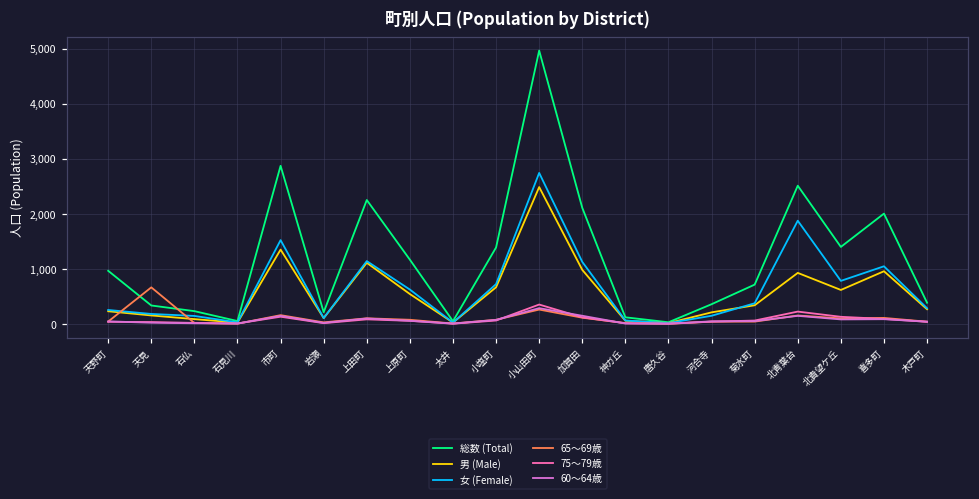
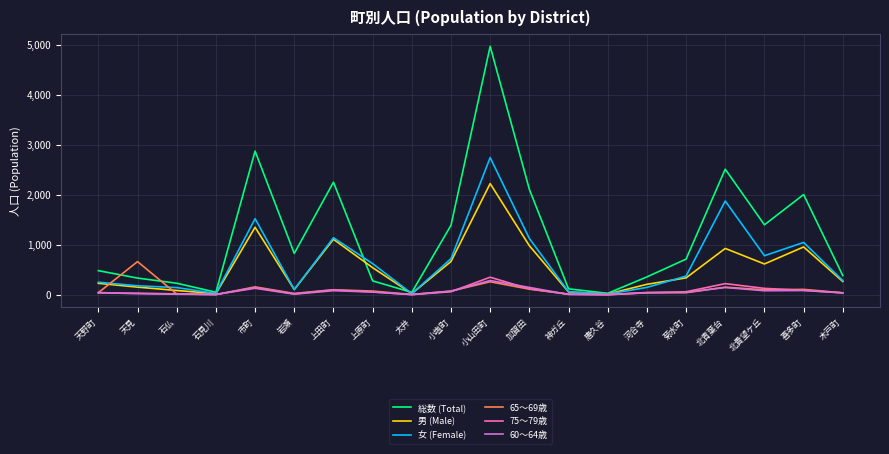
  {
    "総数 (Total)": {
-     "天野町": "1,000",
+     "天野町": "500",
      "天見": "300",
      "石仏": "200",
      "市町": "2,900",
-     "岩瀬": "200",
+     "岩瀬": "800",
      "上田町": "2,300",
-     "上原町": "1,200",
+     "上原町": "300",
      "小塩町": "1,400",
      "小山田町": "5,000",
      "加賀田": "2,100",
      "神ガ丘": "100",
      "河合寺": "400",
      "菊水町": "700",
      "北青葉台": "2,500",
      "北貴望ケ丘": "1,400",
      "喜多町": "2,000",
      "木戸町": "400"
    },
    "男 (Male)": {
      "石仏": "100",
      "市町": "1,400",
      "上原町": "500",
      "小塩町": "700",
-     "小山田町": "2,500",
+     "小山田町": "2,200",
      "加賀田": "1,000",
      "河合寺": "200",
      "北青葉台": "900",
      "北貴望ケ丘": "600",
      "喜多町": "1,000"
    },
    "女 (Female)": {
      "石仏": "100",
      "市町": "1,500",
      "上原町": "600",
      "小塩町": "700",
      "小山田町": "2,700",
      "加賀田": "1,100",
      "河合寺": "100",
      "北青葉台": "1,900",
      "北貴望ケ丘": "800",
      "喜多町": "1,000"
    },
    "65～69歳": {
      "天見": "700"
    }
  }
